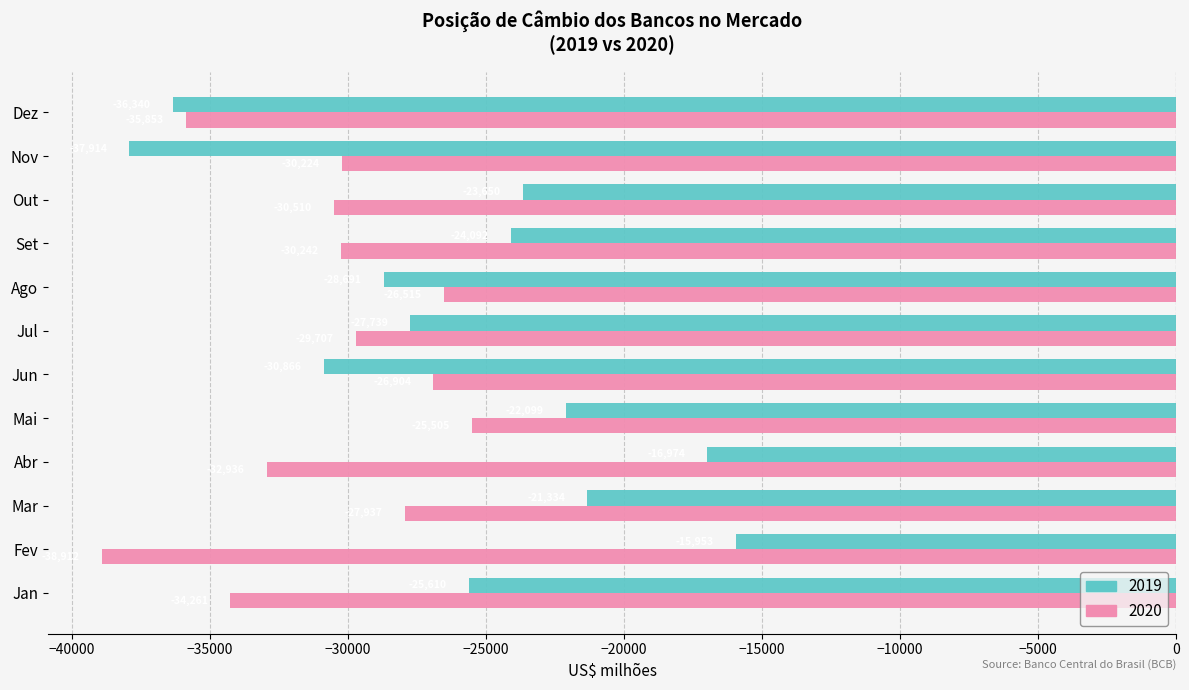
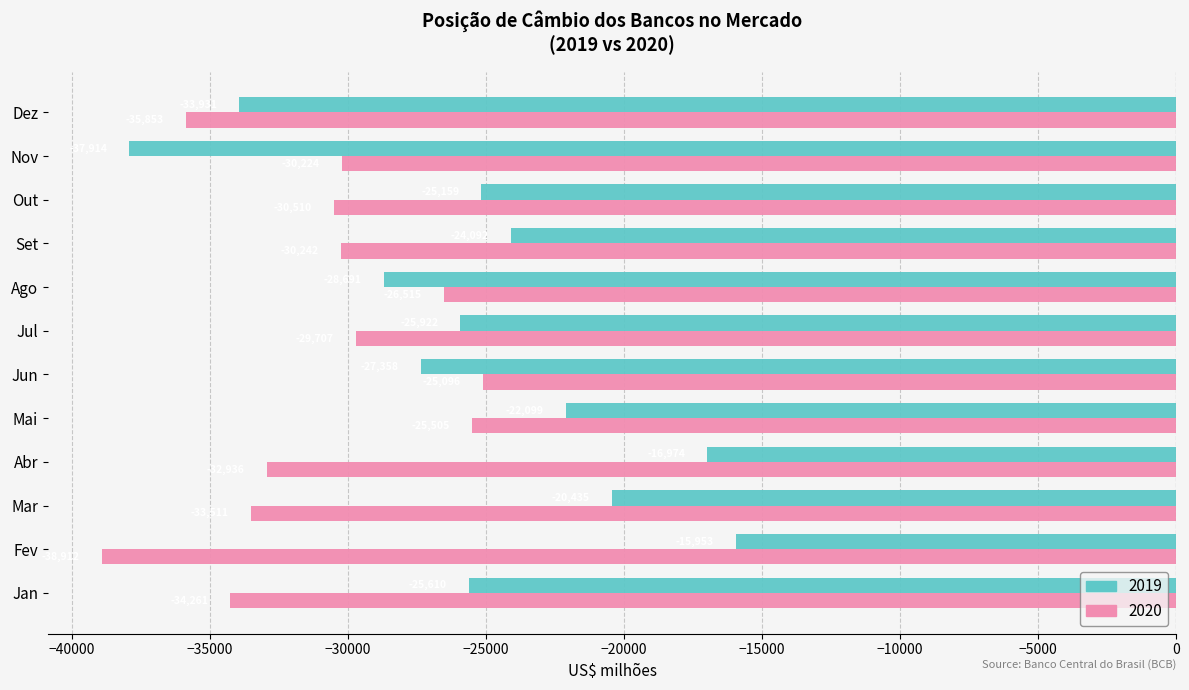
  {
    "2019": {
-     "Dez": -36300,
+     "Dez": -33900,
      "Nov": -37900,
-     "Out": -23600,
+     "Out": -25200,
      "Set": -24100,
      "Ago": -28700,
-     "Jul": -27700,
-     "Jun": -30900,
+     "Jul": -25900,
+     "Jun": -27400,
      "Mai": -22100,
      "Abr": -17000,
-     "Mar": -21300,
+     "Mar": -20400,
      "Fev": -16000,
      "Jan": -25600
    },
    "2020": {
      "Dez": -35900,
      "Nov": -30200,
      "Out": -30500,
      "Set": -30200,
      "Ago": -26500,
      "Jul": -29700,
-     "Jun": -26900,
+     "Jun": -25100,
      "Mai": -25500,
      "Abr": -32900,
-     "Mar": -27900,
+     "Mar": -33500,
      "Fev": -38900,
      "Jan": -34300
    }
  }
